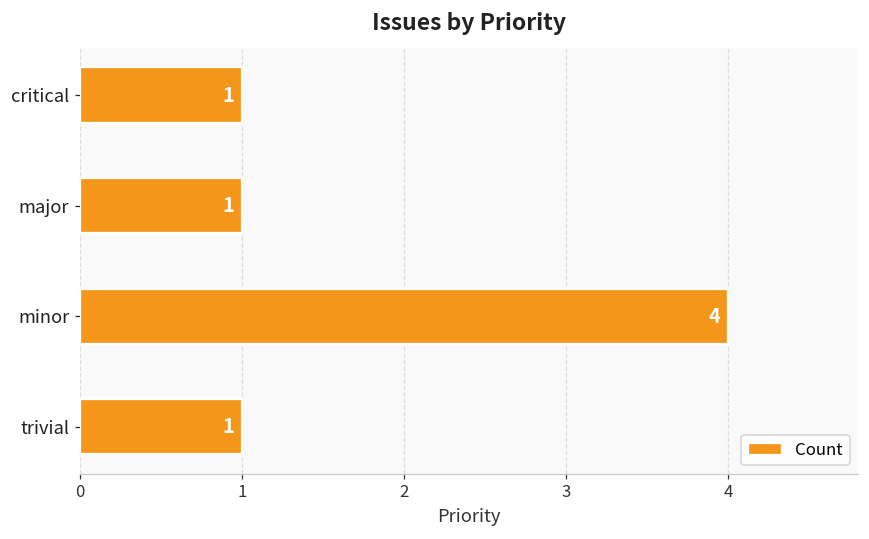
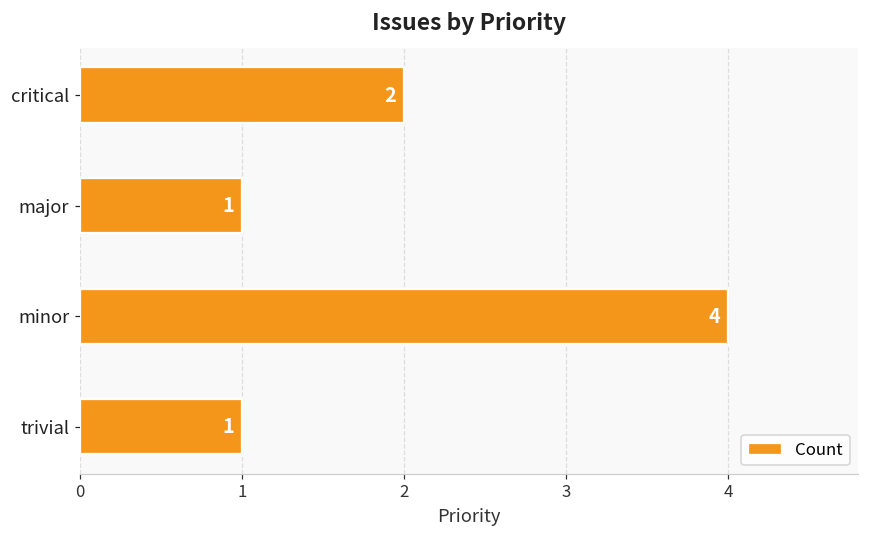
  {
-   "critical": 1,
+   "critical": 2,
    "major": 1,
    "minor": 4,
    "trivial": 1
  }
